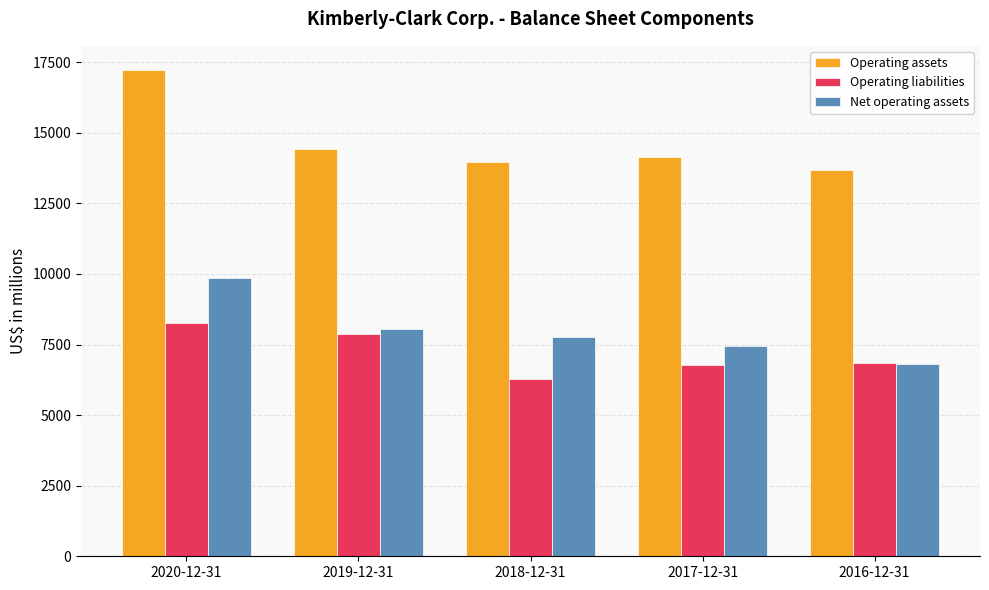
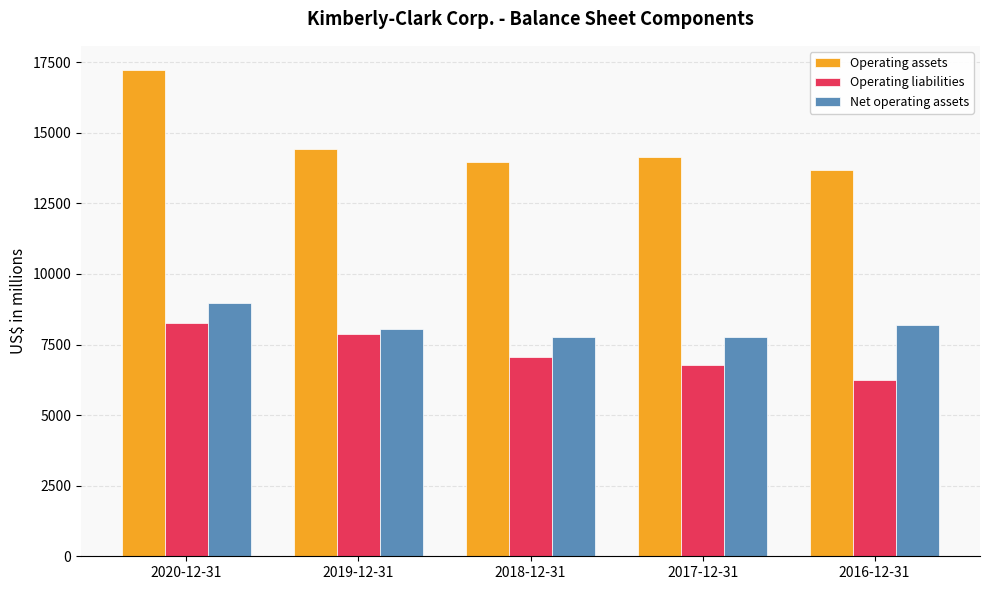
  {
    "Operating assets": {
      "2020-12-31": 17200,
      "2019-12-31": 14400,
      "2018-12-31": 14000,
      "2017-12-31": 14100,
      "2016-12-31": 13700
    },
    "Operating liabilities": {
      "2020-12-31": 8300,
      "2019-12-31": 7900,
-     "2018-12-31": 6300,
+     "2018-12-31": 7000,
      "2017-12-31": 6800,
-     "2016-12-31": 6900
+     "2016-12-31": 6200
    },
    "Net operating assets": {
-     "2020-12-31": 9800,
+     "2020-12-31": 9000,
      "2019-12-31": 8000,
      "2018-12-31": 7800,
-     "2017-12-31": 7500,
-     "2016-12-31": 6800
+     "2017-12-31": 7800,
+     "2016-12-31": 8200
    }
  }
